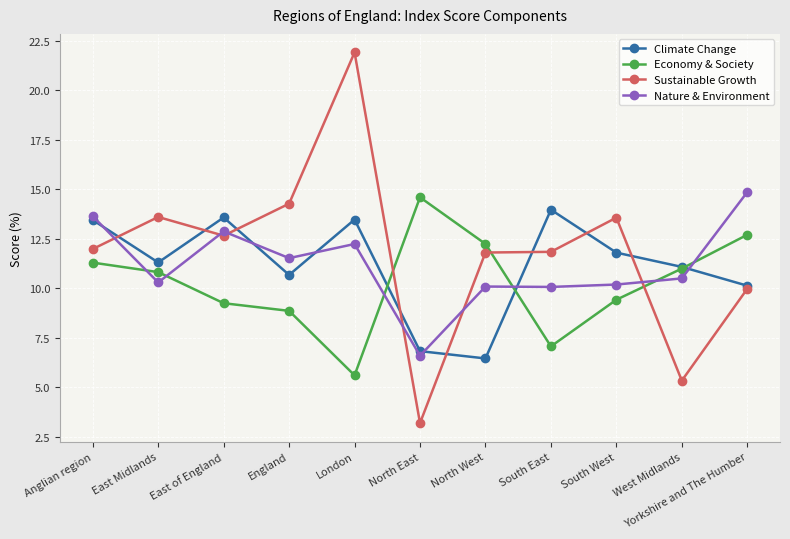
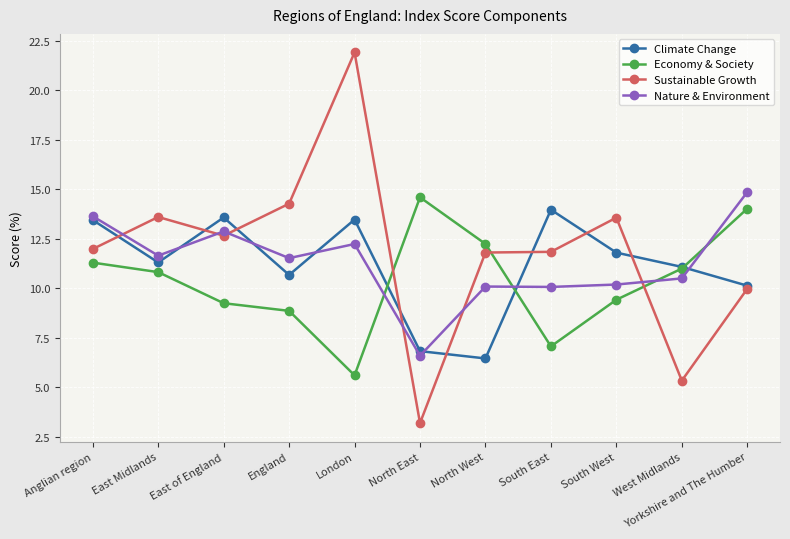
  {
    "Climate Change": {
      "Anglian region": 13.5,
      "East Midlands": 11.3,
      "East of England": 13.6,
      "England": 10.7,
      "London": 13.5,
      "North East": 6.8,
      "North West": 6.5,
      "South East": 14.0,
      "South West": 11.8,
      "Yorkshire and The Humber": 10.1
    },
    "Economy & Society": {
      "Anglian region": 11.3,
      "East Midlands": 10.8,
      "East of England": 9.3,
      "England": 8.9,
      "London": 5.6,
      "North East": 14.6,
      "North West": 12.2,
      "South East": 7.1,
      "South West": 9.4,
-     "Yorkshire and The Humber": 12.7
+     "Yorkshire and The Humber": 14.0
    },
    "Sustainable Growth": {
      "Anglian region": 12.0,
      "East Midlands": 13.6,
      "East of England": 12.7,
      "England": 14.3,
      "London": 21.9,
      "North East": 3.2,
      "North West": 11.8,
      "South East": 11.8,
      "South West": 13.6,
      "West Midlands": 5.3,
      "Yorkshire and The Humber": 10.0
    },
    "Nature & Environment": {
      "Anglian region": 13.6,
-     "East Midlands": 10.3,
+     "East Midlands": 11.7,
      "East of England": 12.9,
      "England": 11.5,
      "London": 12.2,
      "North East": 6.6,
      "North West": 10.1,
      "South East": 10.1,
      "South West": 10.2,
      "West Midlands": 10.5,
      "Yorkshire and The Humber": 14.9
    }
  }
